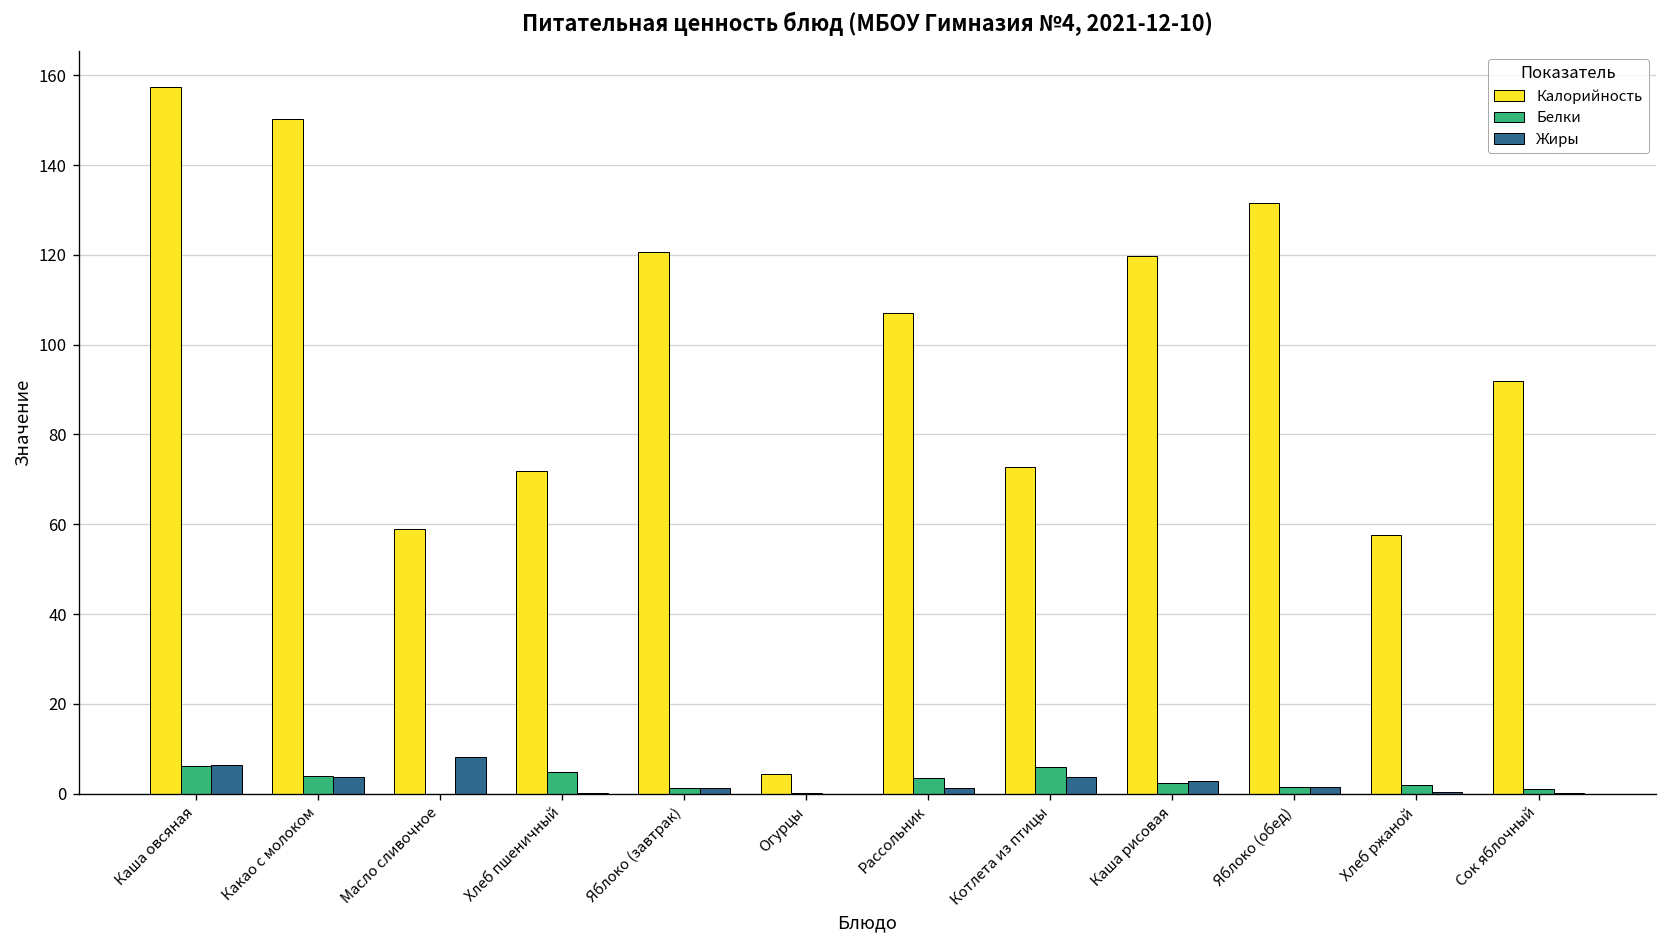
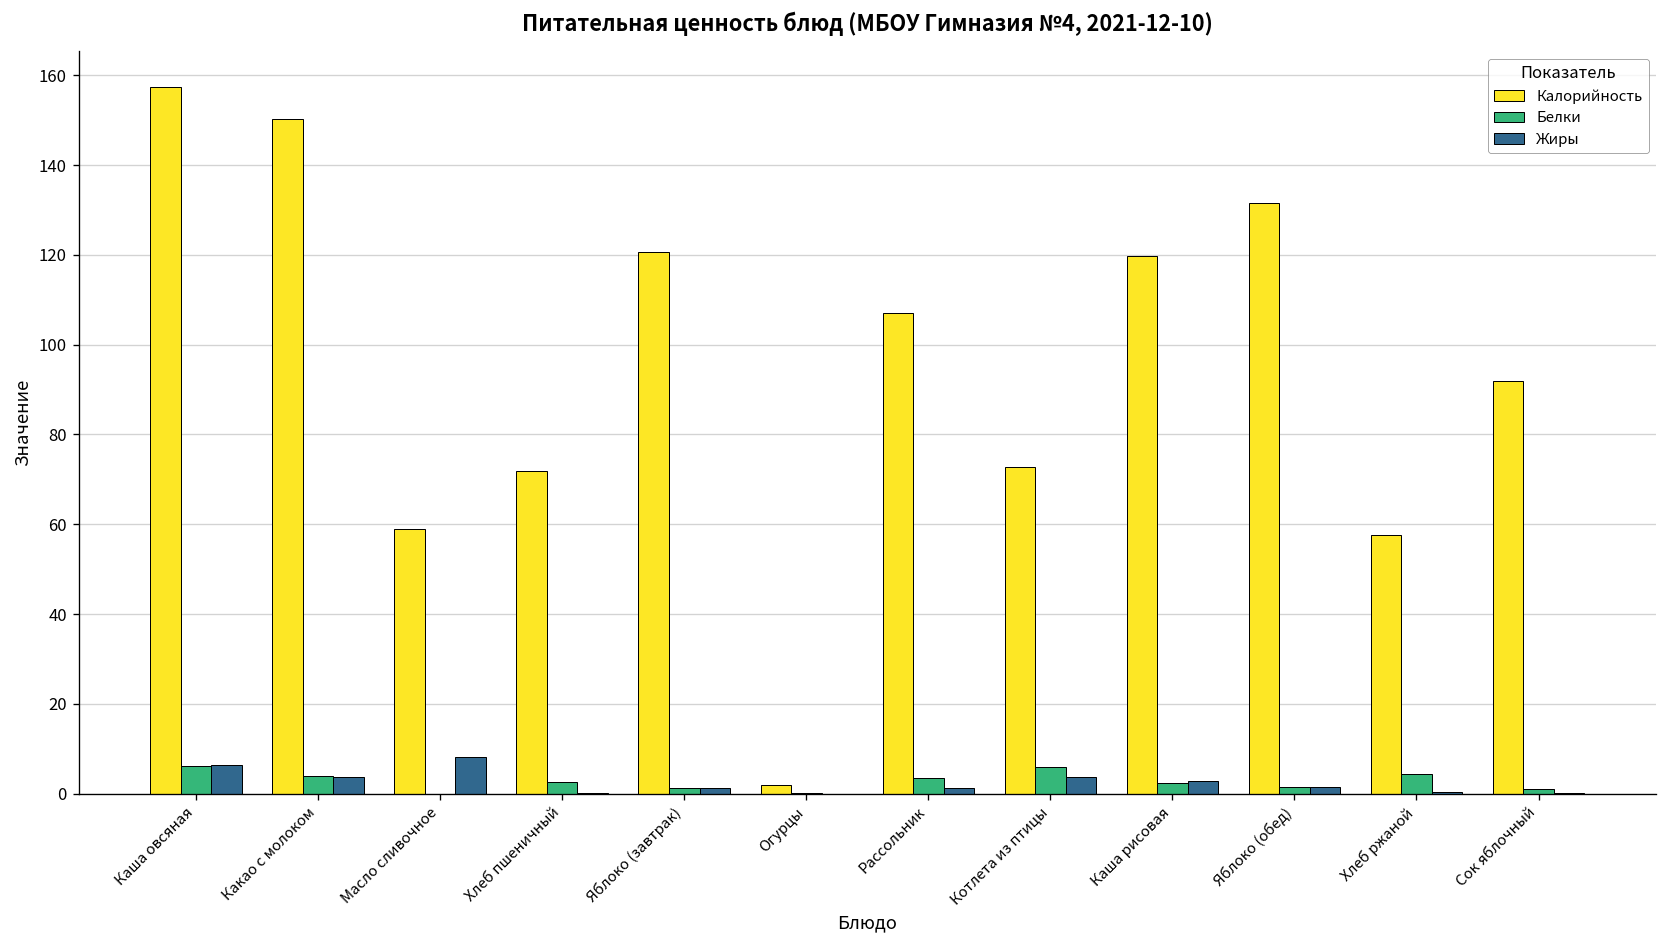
  {
    "Калорийность": {
      "Каша овсяная": 157,
      "Какао с молоком": 150,
      "Масло сливочное": 59,
      "Хлеб пшеничный": 72,
      "Яблоко (завтрак)": 121,
-     "Огурцы": 4,
+     "Огурцы": 2,
      "Рассольник": 107,
      "Котлета из птицы": 73,
      "Каша рисовая": 120,
      "Яблоко (обед)": 132,
      "Хлеб ржаной": 58,
      "Сок яблочный": 92
    },
    "Белки": {
      "Каша овсяная": 6,
      "Какао с молоком": 4,
      "Масло сливочное": 0,
-     "Хлеб пшеничный": 5,
+     "Хлеб пшеничный": 3,
      "Яблоко (завтрак)": 1,
      "Рассольник": 4,
      "Котлета из птицы": 6,
      "Каша рисовая": 2,
      "Яблоко (обед)": 1,
-     "Хлеб ржаной": 2,
+     "Хлеб ржаной": 4,
      "Сок яблочный": 1
    },
    "Жиры": {
      "Каша овсяная": 6,
      "Какао с молоком": 4,
      "Масло сливочное": 8,
      "Яблоко (завтрак)": 1,
      "Огурцы": 0,
      "Рассольник": 1,
      "Котлета из птицы": 4,
      "Каша рисовая": 3,
      "Яблоко (обед)": 1
    }
  }
